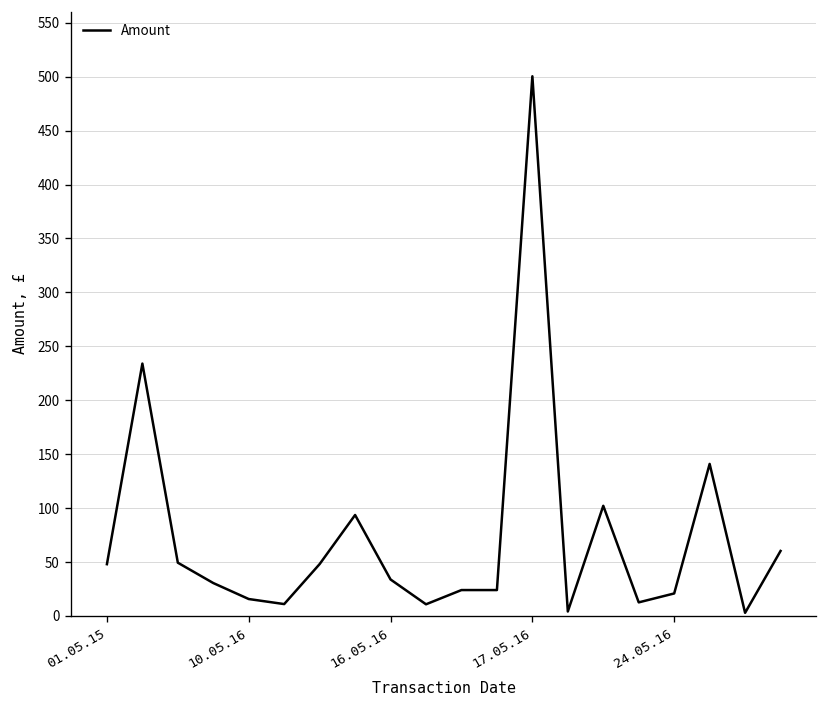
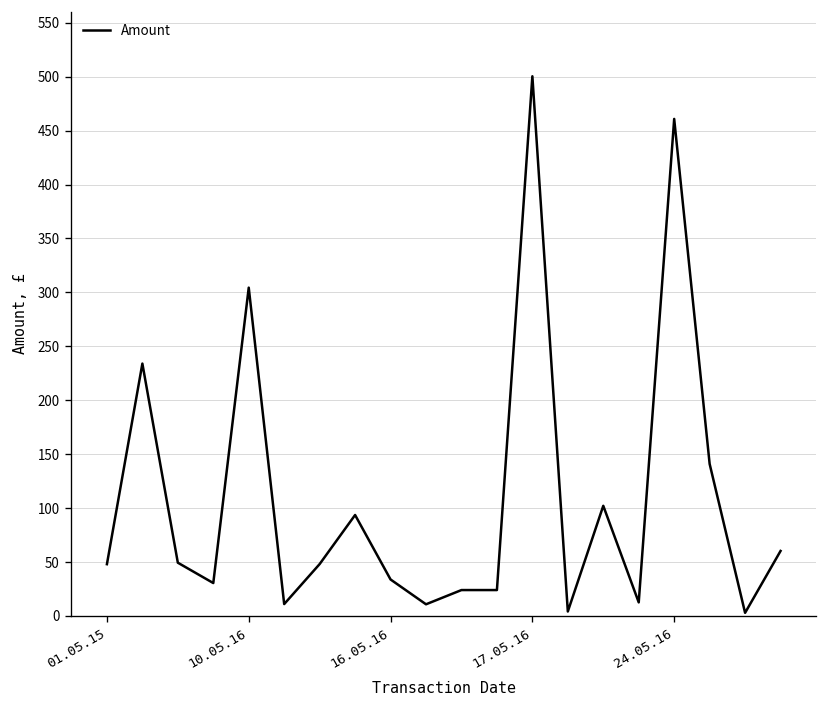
  {
    "01.05.15": 50,
-   "10.05.16": 20,
+   "10.05.16": 300,
    "16.05.16": 30,
    "17.05.16": 500,
-   "24.05.16": 20
+   "24.05.16": 460
  }
